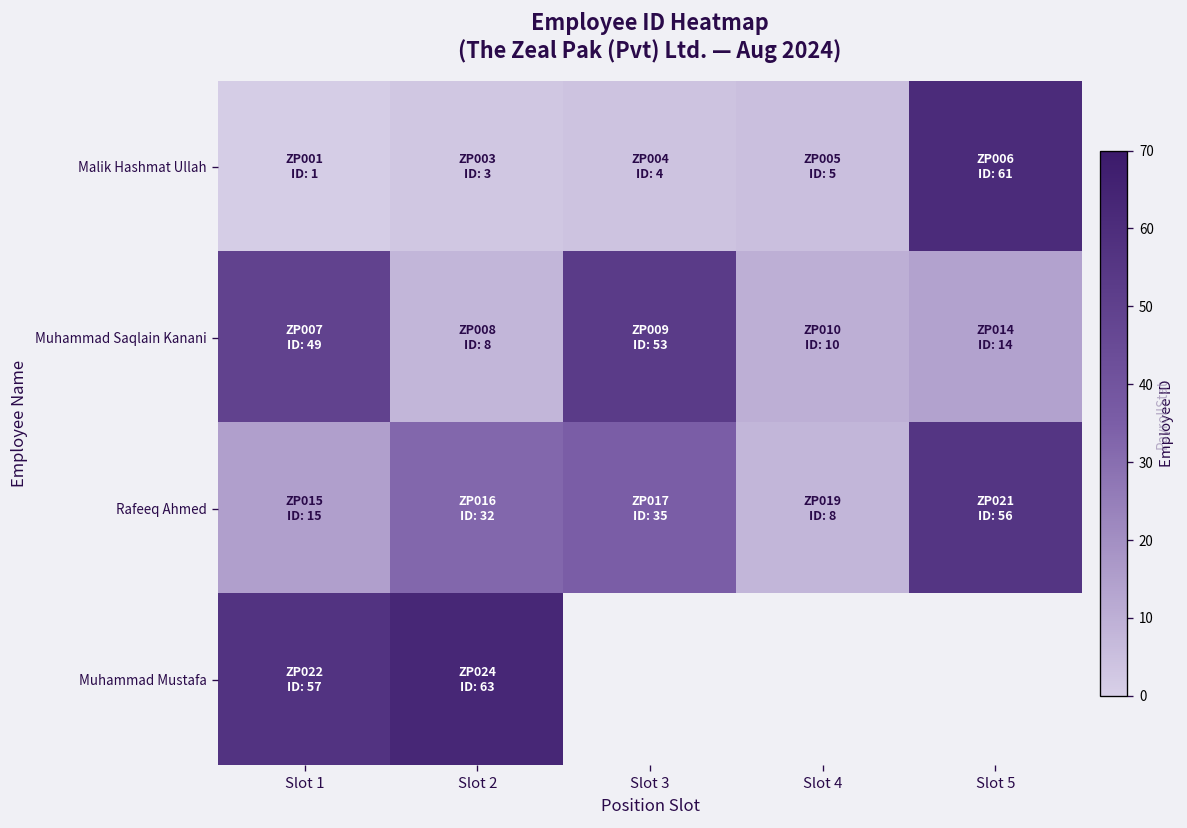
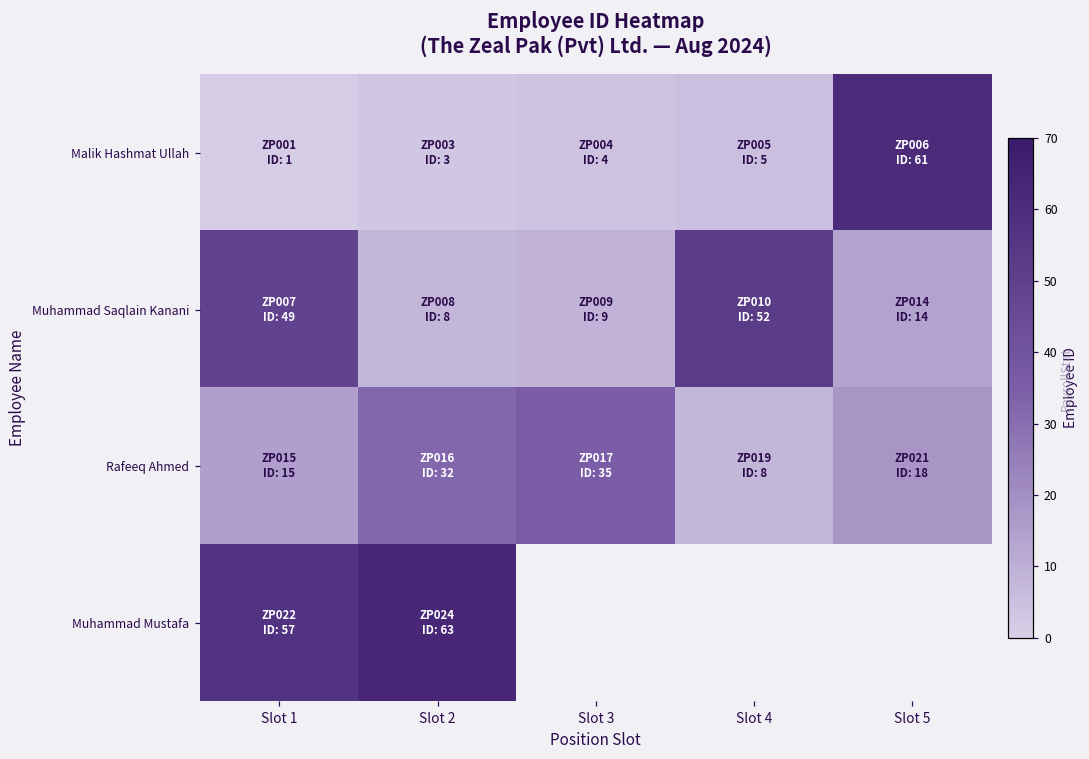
  {
    "Malik Hashmat Ullah": {
      "Slot 1": 1,
      "Slot 2": 3,
      "Slot 3": 4,
      "Slot 4": 5,
      "Slot 5": 61
    },
    "Muhammad Saqlain Kanani": {
      "Slot 1": 49,
      "Slot 2": 8,
-     "Slot 3": 53,
-     "Slot 4": 10,
+     "Slot 3": 9,
+     "Slot 4": 52,
      "Slot 5": 14
    },
    "Rafeeq Ahmed": {
      "Slot 1": 15,
      "Slot 2": 32,
      "Slot 3": 35,
      "Slot 4": 8,
-     "Slot 5": 56
+     "Slot 5": 18
    },
    "Muhammad Mustafa": {
      "Slot 1": 57,
      "Slot 2": 63
    }
  }
